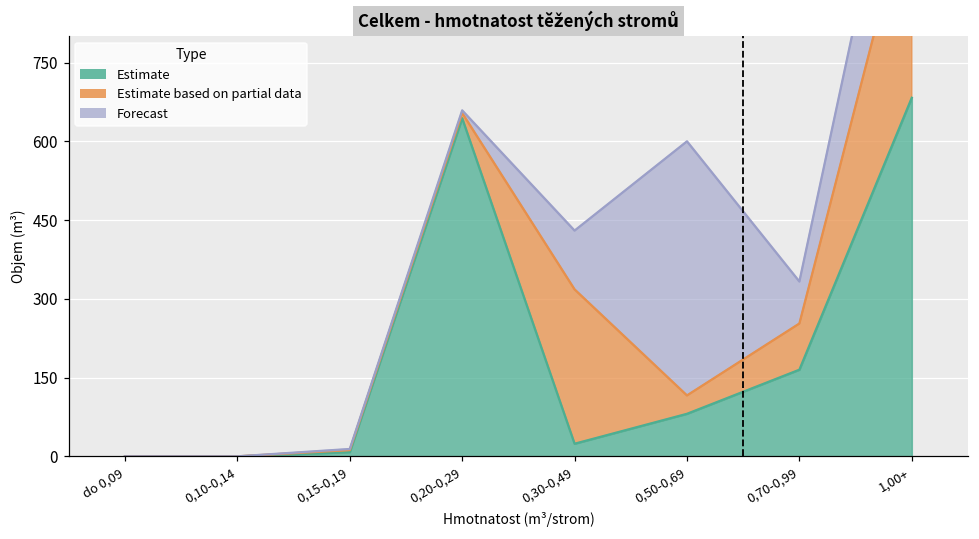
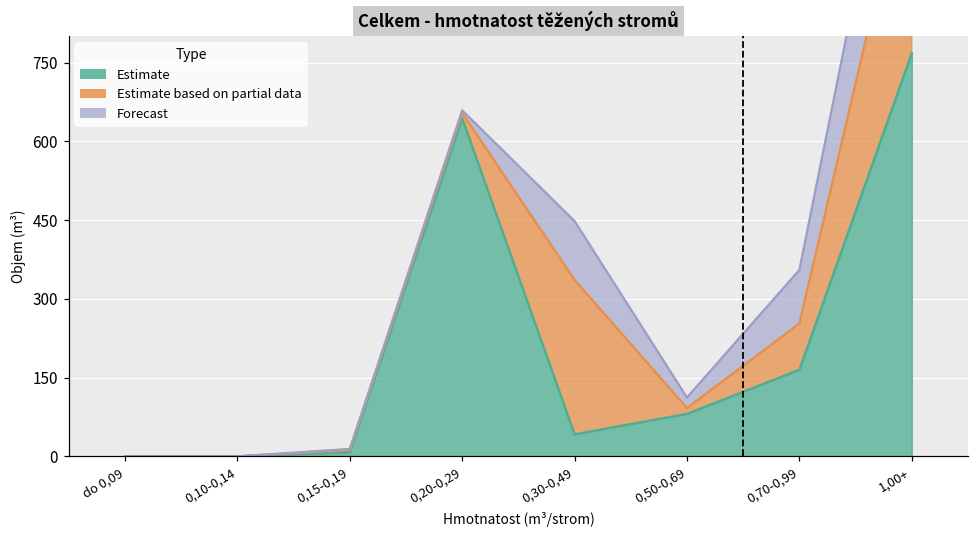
  {
    "Estimate": {
      "0,20-0,29": 640,
-     "0,30-0,49": 20,
+     "0,30-0,49": 40,
      "0,50-0,69": 80,
      "0,70-0,99": 170,
-     "1,00+": 680
+     "1,00+": 770
    },
    "Estimate based on partial data": {
      "0,30-0,49": 290,
-     "0,50-0,69": 40,
+     "0,50-0,69": 10,
      "0,70-0,99": 90
    },
    "Forecast": {
      "0,30-0,49": 110,
-     "0,50-0,69": 480,
-     "0,70-0,99": 80
+     "0,50-0,69": 20,
+     "0,70-0,99": 100
    }
  }
